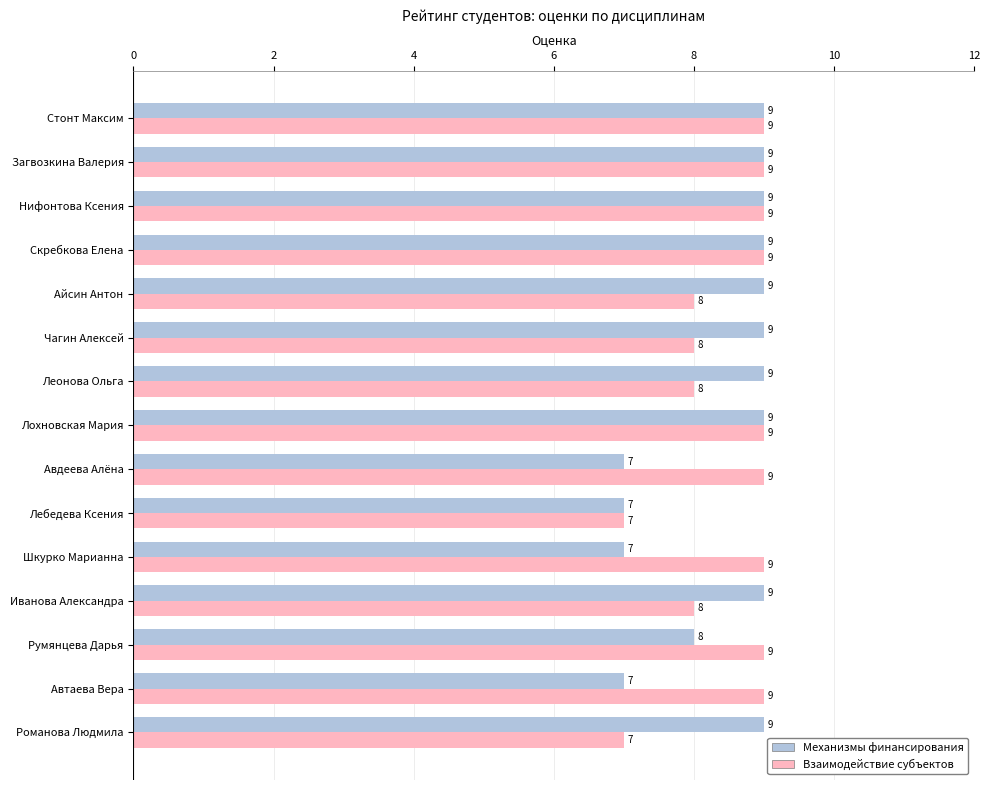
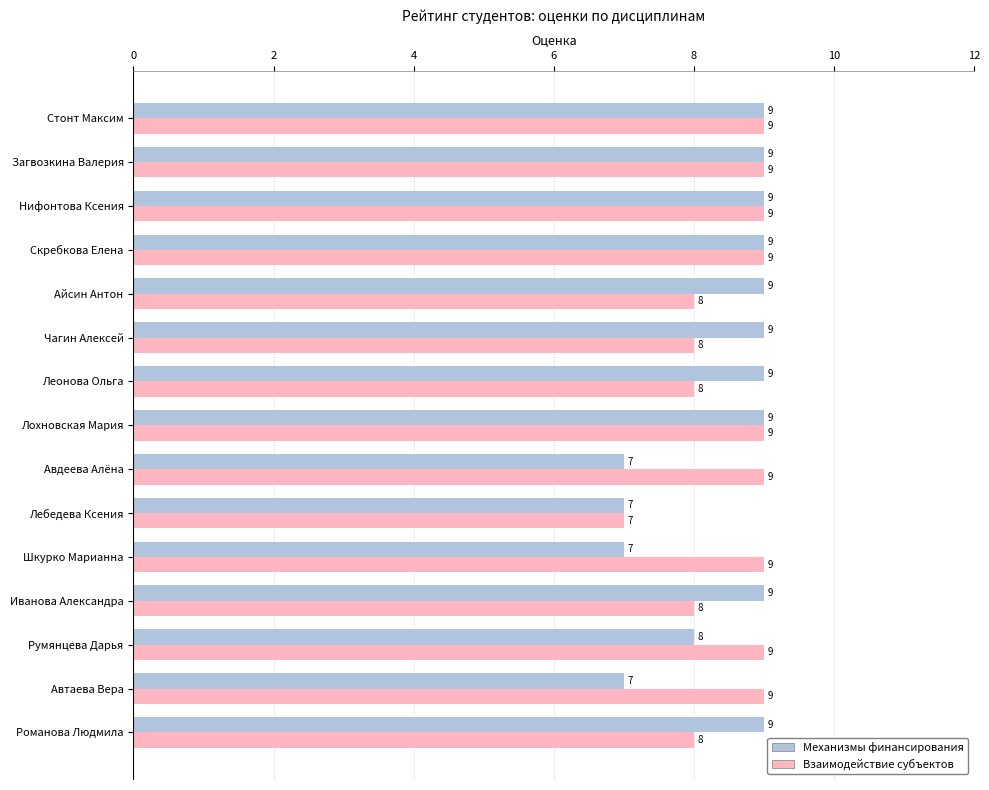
  {
    "Механизмы финансирования": {
      "Стонт Максим": 9,
      "Загвозкина Валерия": 9,
      "Нифонтова Ксения": 9,
      "Скребкова Елена": 9,
      "Айсин Антон": 9,
      "Чагин Алексей": 9,
      "Леонова Ольга": 9,
      "Лохновская Мария": 9,
      "Авдеева Алёна": 7,
      "Лебедева Ксения": 7,
      "Шкурко Марианна": 7,
      "Иванова Александра": 9,
      "Румянцева Дарья": 8,
      "Автаева Вера": 7,
      "Романова Людмила": 9
    },
    "Взаимодействие субъектов": {
      "Стонт Максим": 9,
      "Загвозкина Валерия": 9,
      "Нифонтова Ксения": 9,
      "Скребкова Елена": 9,
      "Айсин Антон": 8,
      "Чагин Алексей": 8,
      "Леонова Ольга": 8,
      "Лохновская Мария": 9,
      "Авдеева Алёна": 9,
      "Лебедева Ксения": 7,
      "Шкурко Марианна": 9,
      "Иванова Александра": 8,
      "Румянцева Дарья": 9,
      "Автаева Вера": 9,
-     "Романова Людмила": 7
+     "Романова Людмила": 8
    }
  }
